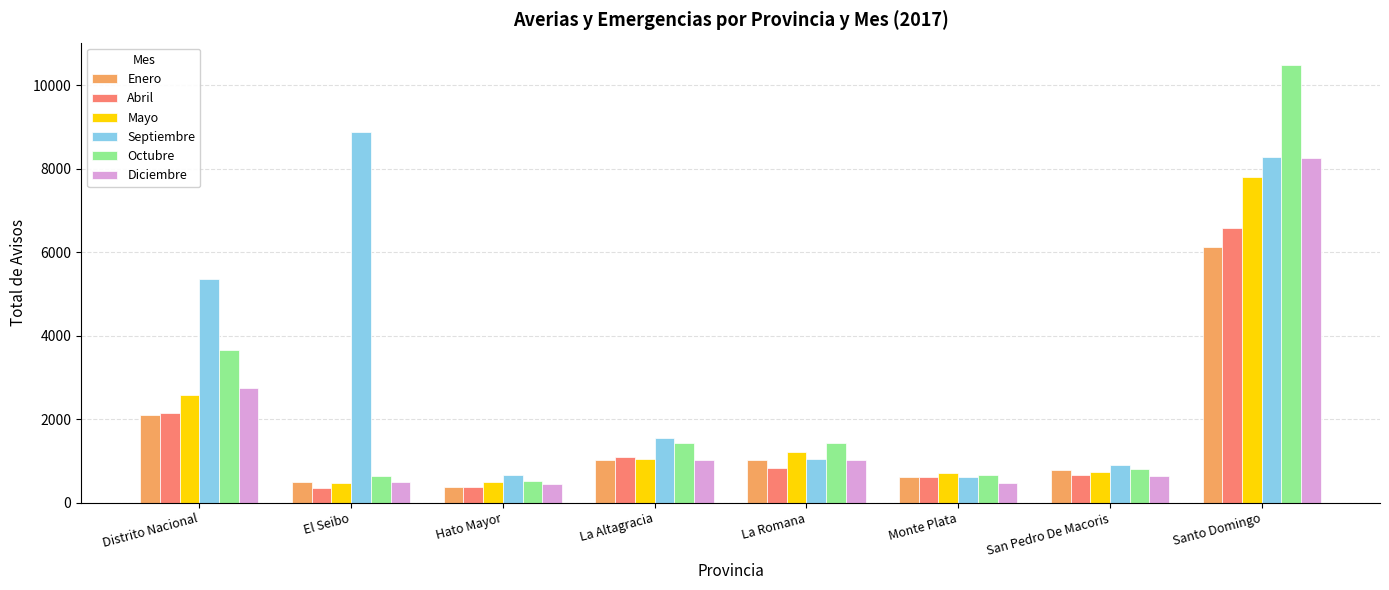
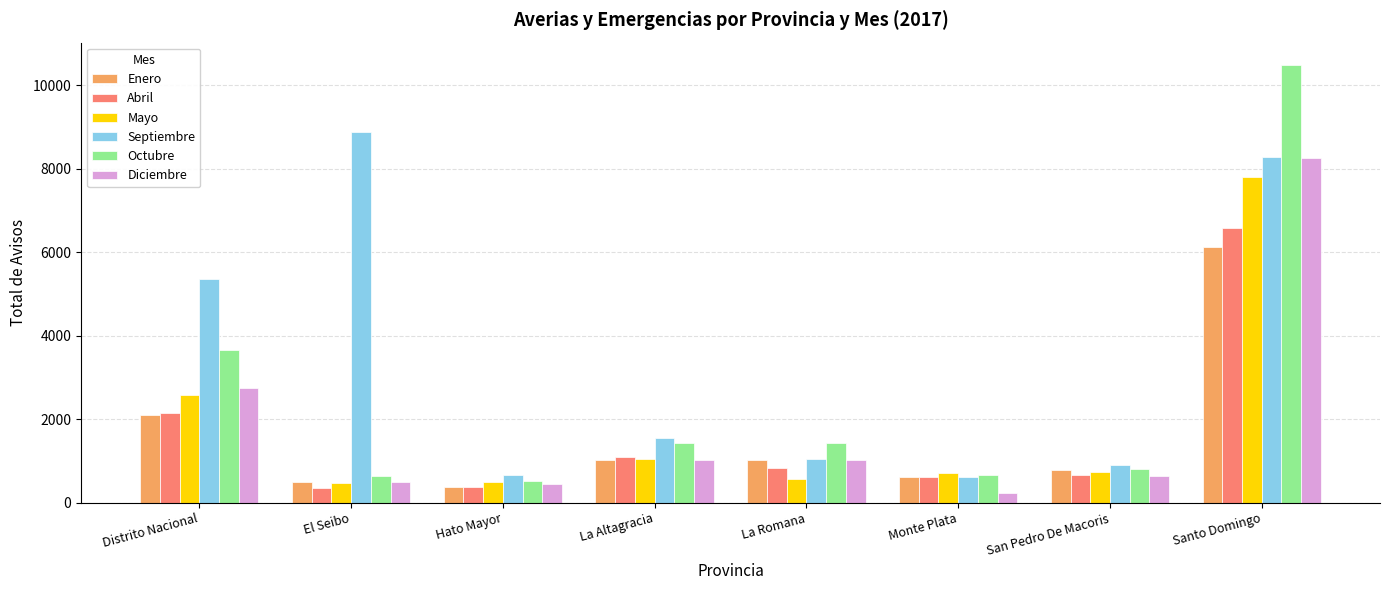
  {
    "Mayo": {
      "Distrito Nacional": 2600,
      "El Seibo": 500,
      "Hato Mayor": 500,
      "La Altagracia": 1100,
-     "La Romana": 1200,
+     "La Romana": 600,
      "Monte Plata": 700,
      "San Pedro De Macoris": 700,
      "Santo Domingo": 7800
    },
    "Septiembre": {
      "Distrito Nacional": 5400,
      "El Seibo": 8900,
      "Hato Mayor": 600,
      "La Altagracia": 1500,
      "La Romana": 1000,
      "Monte Plata": 600,
      "San Pedro De Macoris": 900,
      "Santo Domingo": 8300
    },
    "Octubre": {
      "Distrito Nacional": 3700,
      "El Seibo": 600,
      "Hato Mayor": 500,
      "La Altagracia": 1400,
      "La Romana": 1400,
      "Monte Plata": 700,
      "San Pedro De Macoris": 800,
      "Santo Domingo": 10500
    },
    "Diciembre": {
      "Distrito Nacional": 2700,
      "El Seibo": 500,
      "Hato Mayor": 500,
      "La Altagracia": 1000,
      "La Romana": 1000,
-     "Monte Plata": 500,
+     "Monte Plata": 200,
      "San Pedro De Macoris": 600,
      "Santo Domingo": 8300
    }
  }
